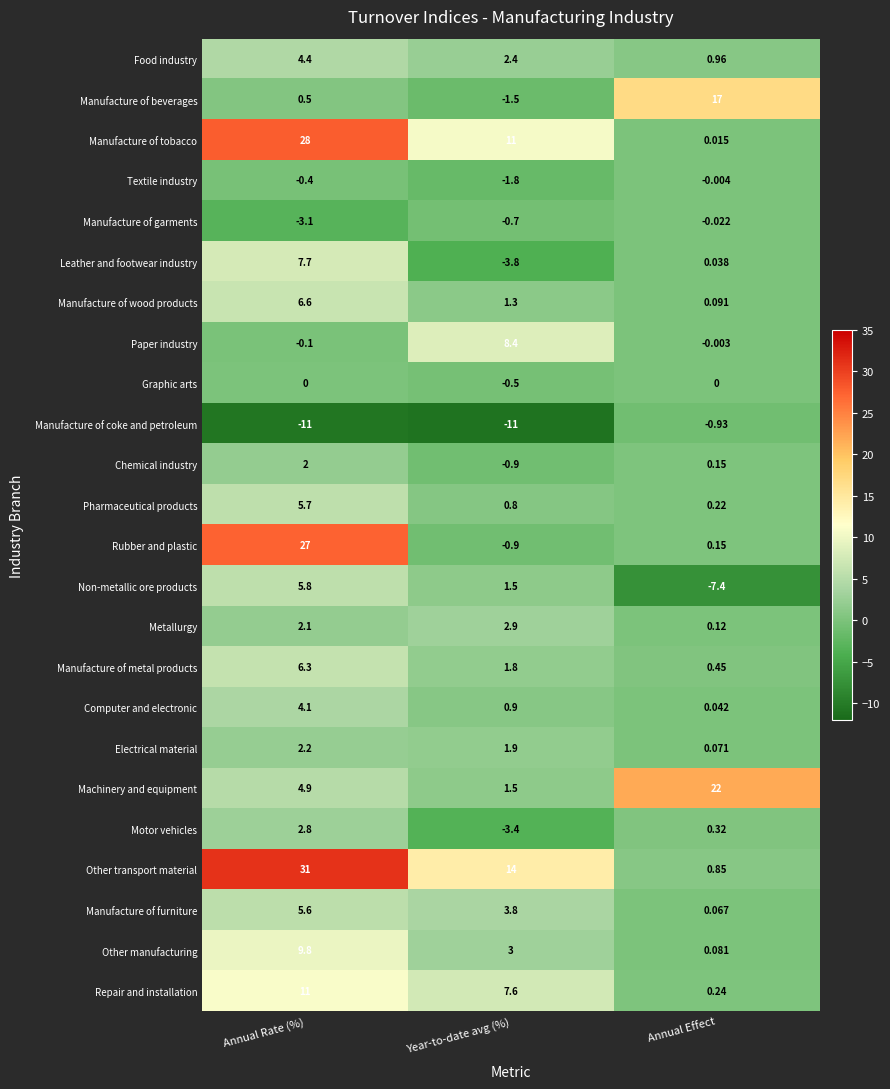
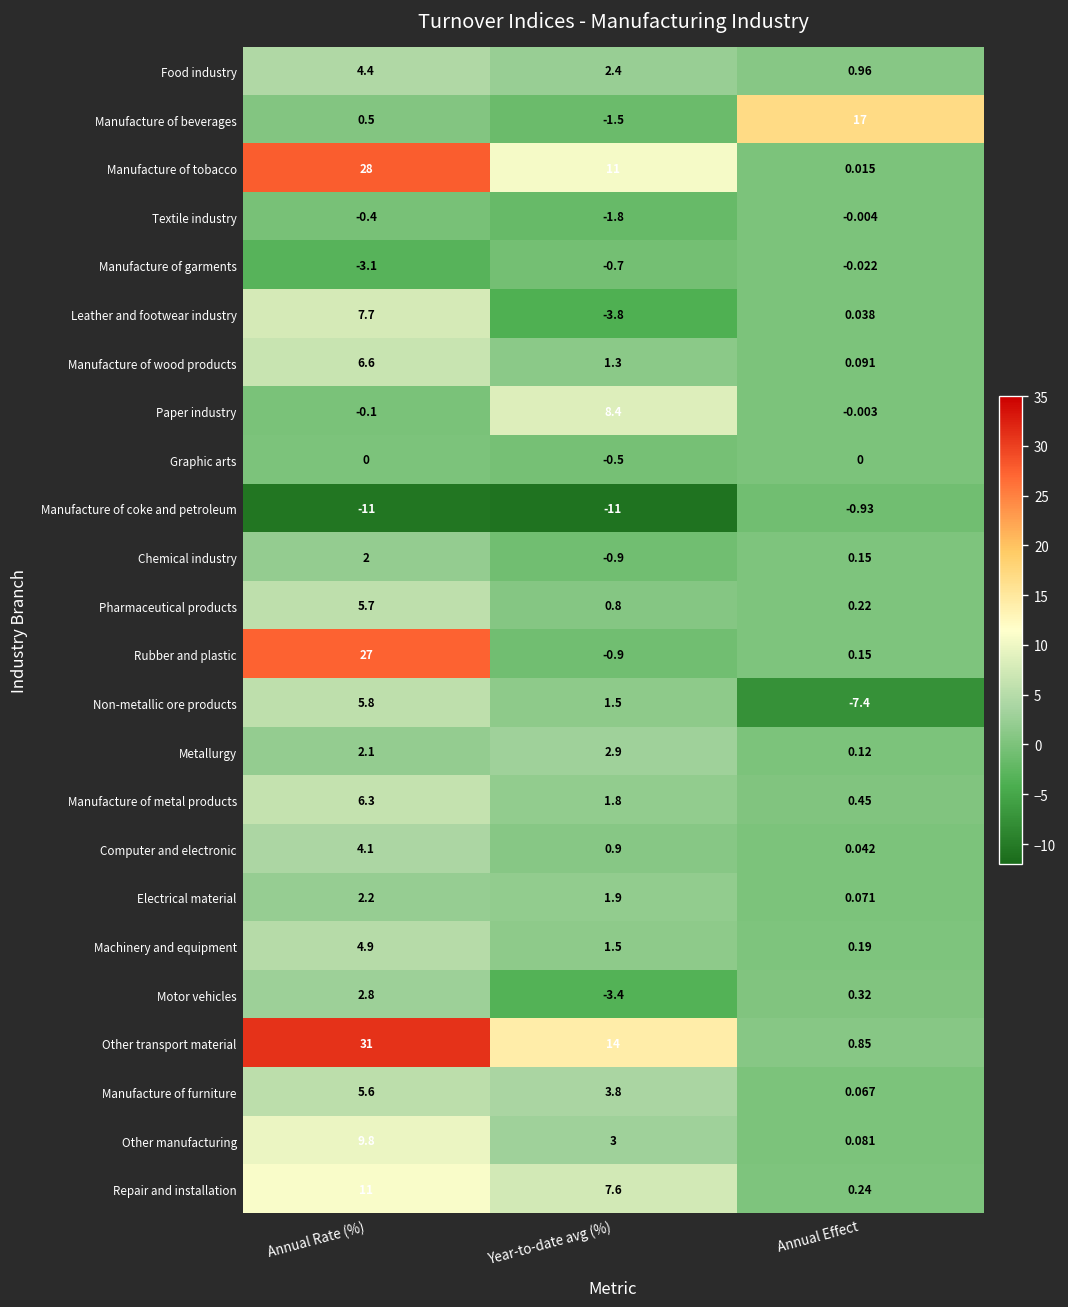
  {
    "Food industry": {
      "Annual Rate (%)": 4.4,
      "Year-to-date avg (%)": 2.4,
      "Annual Effect": 0.96
    },
    "Manufacture of beverages": {
      "Annual Rate (%)": 0.5,
      "Year-to-date avg (%)": -1.5,
      "Annual Effect": 17
    },
    "Manufacture of tobacco": {
      "Annual Rate (%)": 28,
      "Year-to-date avg (%)": 11,
      "Annual Effect": 0.015
    },
    "Textile industry": {
      "Annual Rate (%)": -0.4,
      "Year-to-date avg (%)": -1.8,
      "Annual Effect": -0.004
    },
    "Manufacture of garments": {
      "Annual Rate (%)": -3.1,
      "Year-to-date avg (%)": -0.7,
      "Annual Effect": -0.022
    },
    "Leather and footwear industry": {
      "Annual Rate (%)": 7.7,
      "Year-to-date avg (%)": -3.8,
      "Annual Effect": 0.038
    },
    "Manufacture of wood products": {
      "Annual Rate (%)": 6.6,
      "Year-to-date avg (%)": 1.3,
      "Annual Effect": 0.091
    },
    "Paper industry": {
      "Annual Rate (%)": -0.1,
      "Year-to-date avg (%)": 8.4,
      "Annual Effect": -0.003
    },
    "Graphic arts": {
      "Annual Rate (%)": 0,
      "Year-to-date avg (%)": -0.5,
      "Annual Effect": 0
    },
    "Manufacture of coke and petroleum": {
      "Annual Rate (%)": -11,
      "Year-to-date avg (%)": -11,
      "Annual Effect": -0.93
    },
    "Chemical industry": {
      "Annual Rate (%)": 2,
      "Year-to-date avg (%)": -0.9,
      "Annual Effect": 0.15
    },
    "Pharmaceutical products": {
      "Annual Rate (%)": 5.7,
      "Year-to-date avg (%)": 0.8,
      "Annual Effect": 0.22
    },
    "Rubber and plastic": {
      "Annual Rate (%)": 27,
      "Year-to-date avg (%)": -0.9,
      "Annual Effect": 0.15
    },
    "Non-metallic ore products": {
      "Annual Rate (%)": 5.8,
      "Year-to-date avg (%)": 1.5,
      "Annual Effect": -7.4
    },
    "Metallurgy": {
      "Annual Rate (%)": 2.1,
      "Year-to-date avg (%)": 2.9,
      "Annual Effect": 0.12
    },
    "Manufacture of metal products": {
      "Annual Rate (%)": 6.3,
      "Year-to-date avg (%)": 1.8,
      "Annual Effect": 0.45
    },
    "Computer and electronic": {
      "Annual Rate (%)": 4.1,
      "Year-to-date avg (%)": 0.9,
      "Annual Effect": 0.042
    },
    "Electrical material": {
      "Annual Rate (%)": 2.2,
      "Year-to-date avg (%)": 1.9,
      "Annual Effect": 0.071
    },
    "Machinery and equipment": {
      "Annual Rate (%)": 4.9,
      "Year-to-date avg (%)": 1.5,
-     "Annual Effect": 22
+     "Annual Effect": 0.19
    },
    "Motor vehicles": {
      "Annual Rate (%)": 2.8,
      "Year-to-date avg (%)": -3.4,
      "Annual Effect": 0.32
    },
    "Other transport material": {
      "Annual Rate (%)": 31,
      "Year-to-date avg (%)": 14,
      "Annual Effect": 0.85
    },
    "Manufacture of furniture": {
      "Annual Rate (%)": 5.6,
      "Year-to-date avg (%)": 3.8,
      "Annual Effect": 0.067
    },
    "Other manufacturing": {
      "Annual Rate (%)": 9.8,
      "Year-to-date avg (%)": 3,
      "Annual Effect": 0.081
    },
    "Repair and installation": {
      "Annual Rate (%)": 11,
      "Year-to-date avg (%)": 7.6,
      "Annual Effect": 0.24
    }
  }
